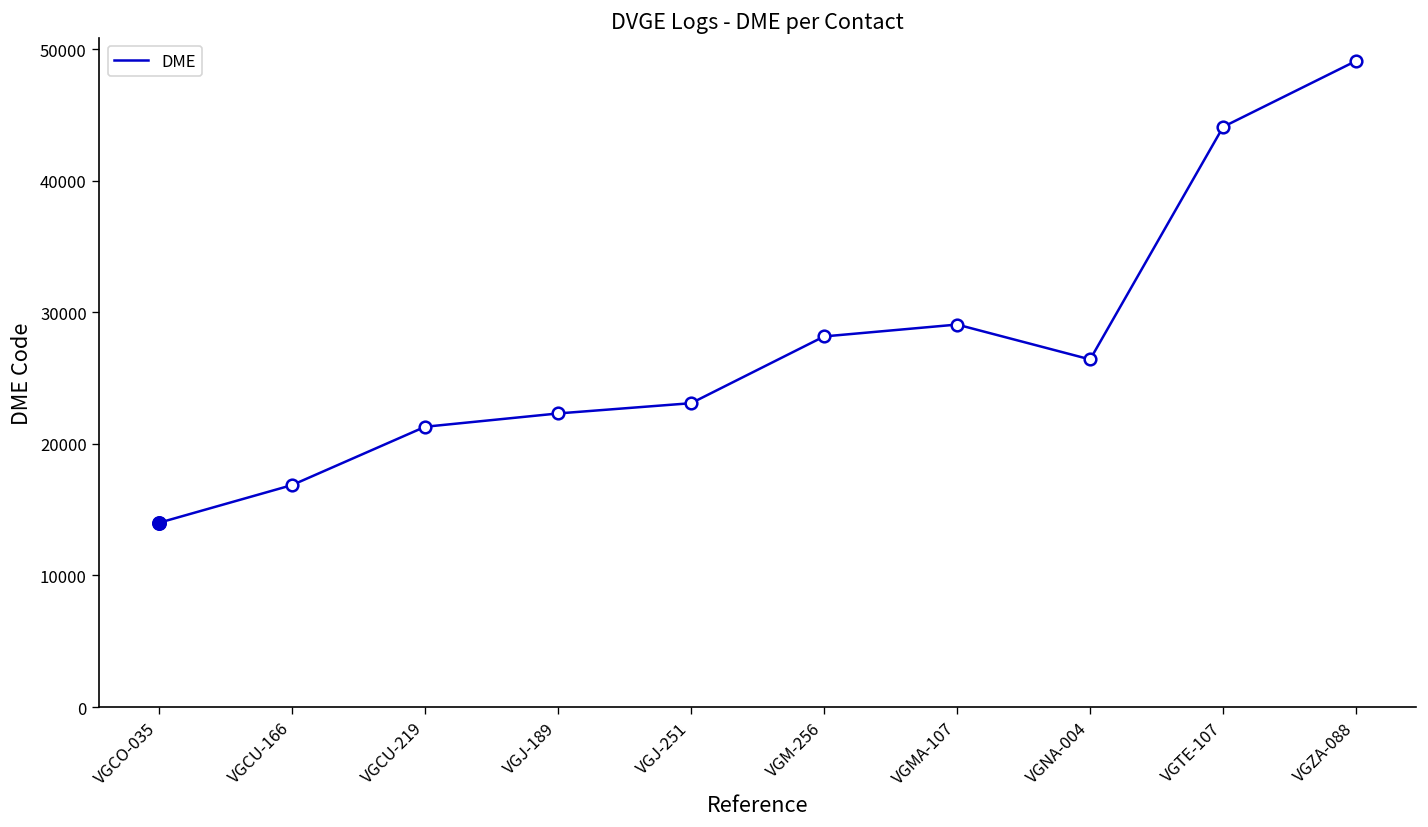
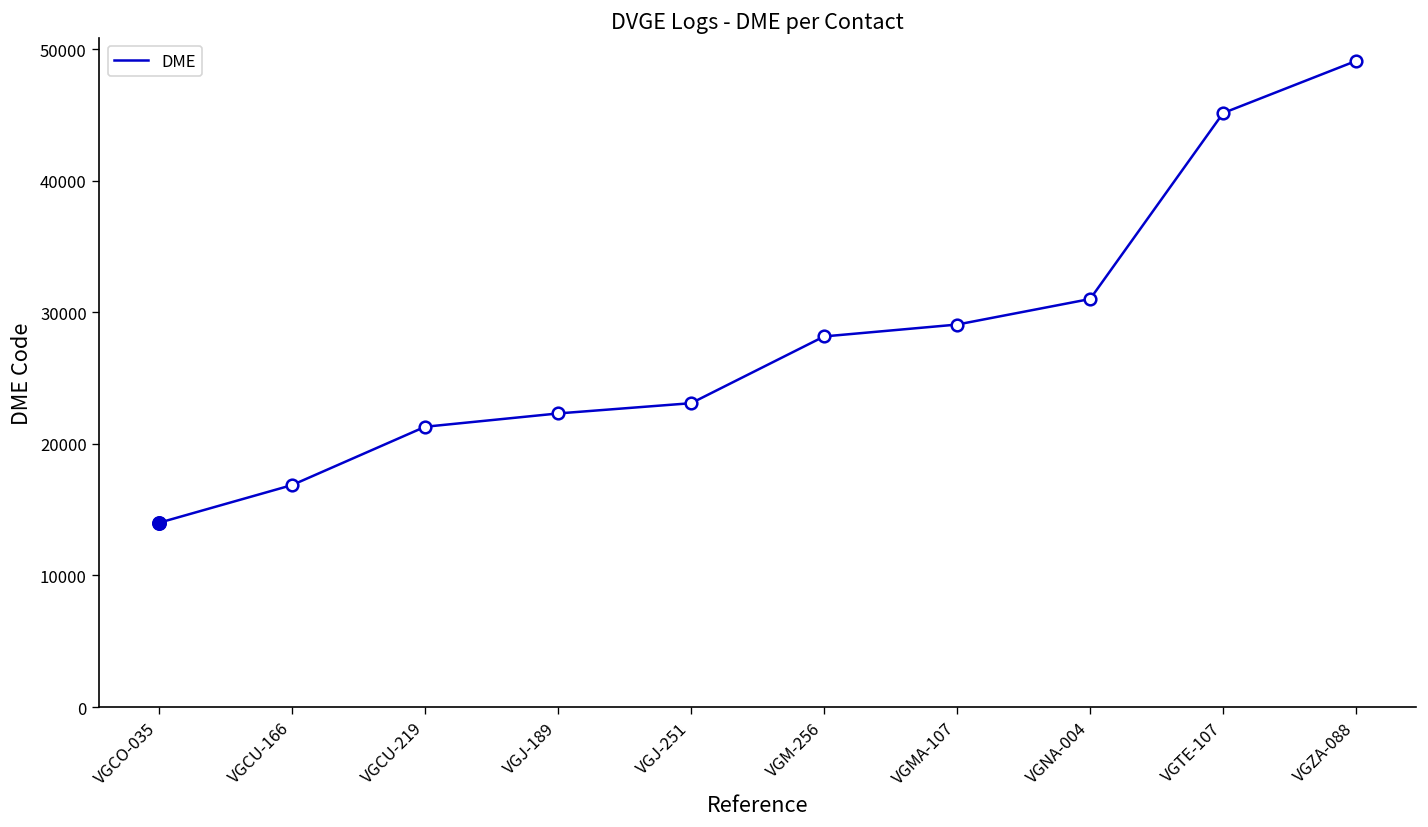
  {
    "DME": {
      "VGCU-166": 16900,
      "VGCU-219": 21300,
      "VGJ-189": 22300,
      "VGJ-251": 23100,
      "VGM-256": 28200,
      "VGMA-107": 29100,
-     "VGNA-004": 26400,
-     "VGTE-107": 44100,
+     "VGNA-004": 31000,
+     "VGTE-107": 45100,
      "VGZA-088": 49100
    }
  }
